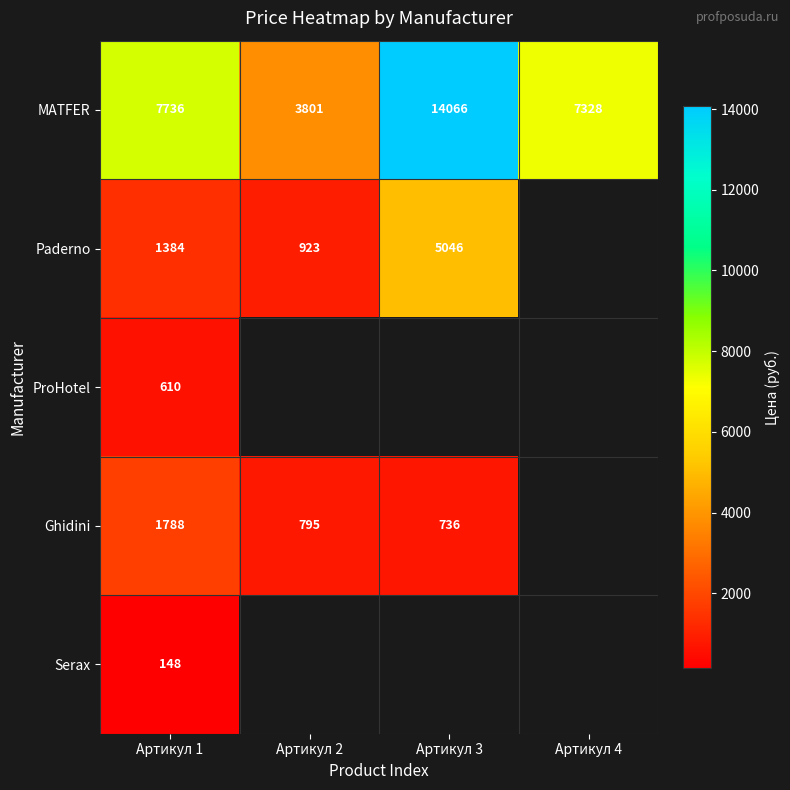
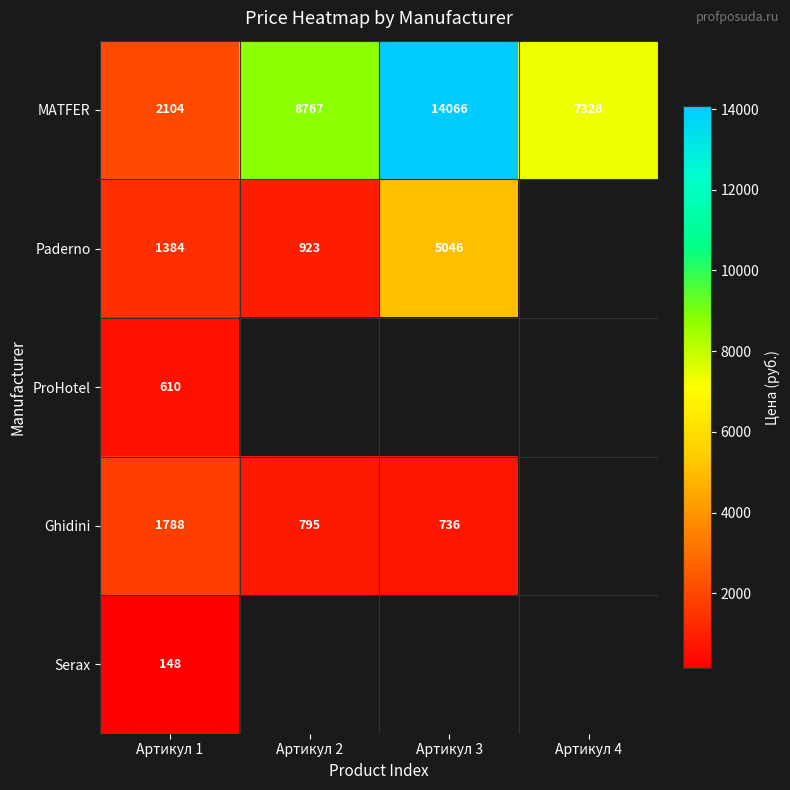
  {
    "MATFER": {
-     "Артикул 1": 7736,
-     "Артикул 2": 3801,
+     "Артикул 1": 2104,
+     "Артикул 2": 8767,
      "Артикул 3": 14066,
      "Артикул 4": 7328
    },
    "Paderno": {
      "Артикул 1": 1384,
      "Артикул 2": 923,
      "Артикул 3": 5046
    },
    "ProHotel": {
      "Артикул 1": 610
    },
    "Ghidini": {
      "Артикул 1": 1788,
      "Артикул 2": 795,
      "Артикул 3": 736
    },
    "Serax": {
      "Артикул 1": 148
    }
  }
